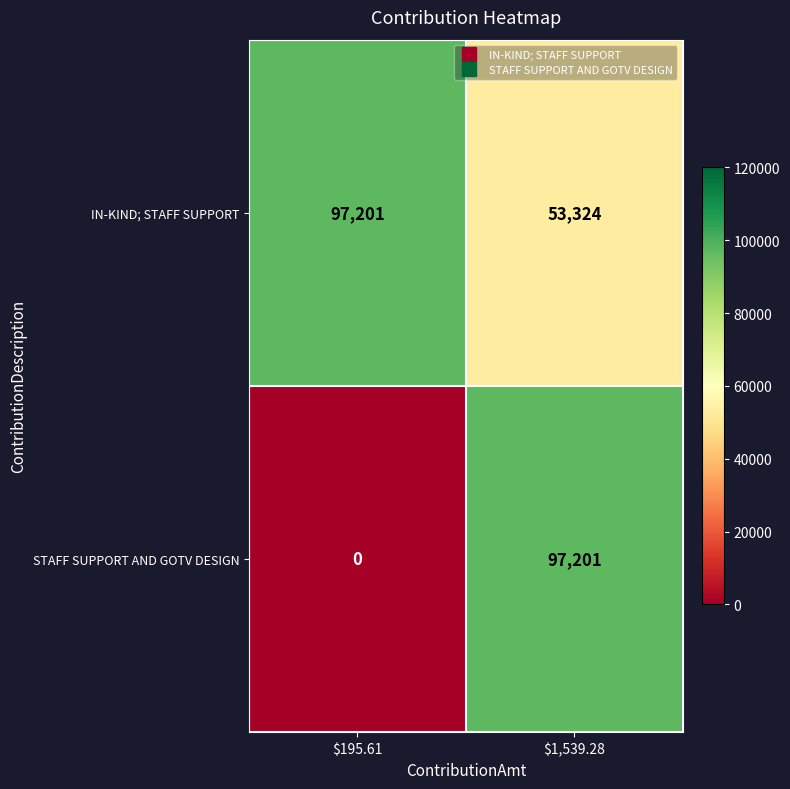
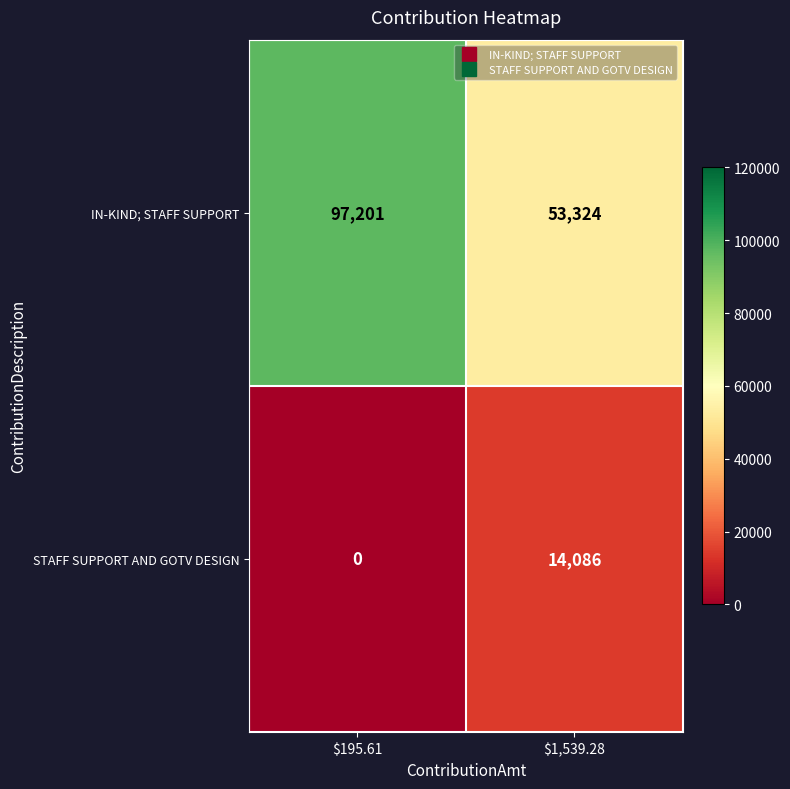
  {
    "IN-KIND; STAFF SUPPORT": {
      "$195.61": "97,201",
      "$1,539.28": "53,324"
    },
    "STAFF SUPPORT AND GOTV DESIGN": {
      "$195.61": "0",
-     "$1,539.28": "97,201"
+     "$1,539.28": "14,086"
    }
  }
